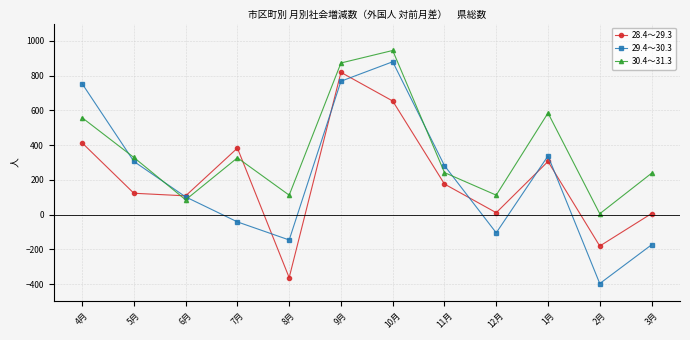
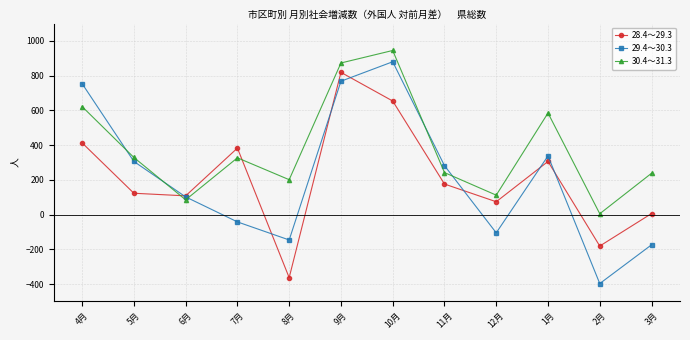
  {
    "28.4～29.3": {
      "4月": 410,
      "5月": 120,
      "7月": 380,
      "8月": -360,
      "9月": 820,
      "10月": 650,
      "11月": 180,
-     "12月": 10,
+     "12月": 70,
      "1月": 310,
      "2月": -180,
      "3月": 10
    },
    "29.4～30.3": {
      "4月": 750,
      "5月": 310,
      "7月": -40,
      "8月": -150,
      "9月": 770,
      "10月": 880,
      "11月": 280,
      "12月": -110,
      "1月": 340,
      "2月": -400,
      "3月": -170
    },
    "30.4～31.3": {
-     "4月": 560,
+     "4月": 620,
      "5月": 330,
      "6月": 90,
      "7月": 330,
-     "8月": 110,
+     "8月": 200,
      "9月": 870,
      "10月": 950,
      "11月": 240,
      "12月": 110,
      "1月": 590,
      "2月": 10,
      "3月": 240
    }
  }
